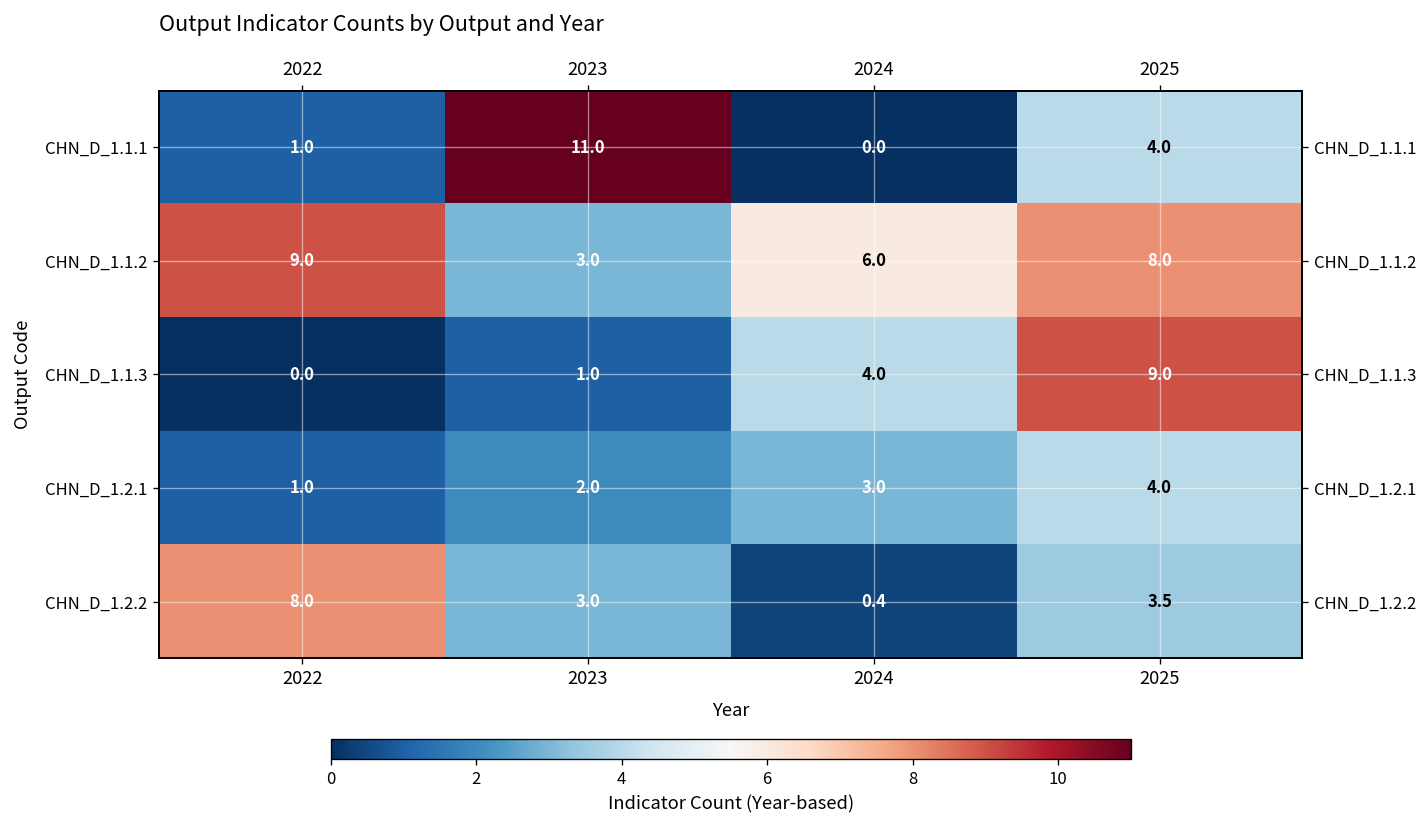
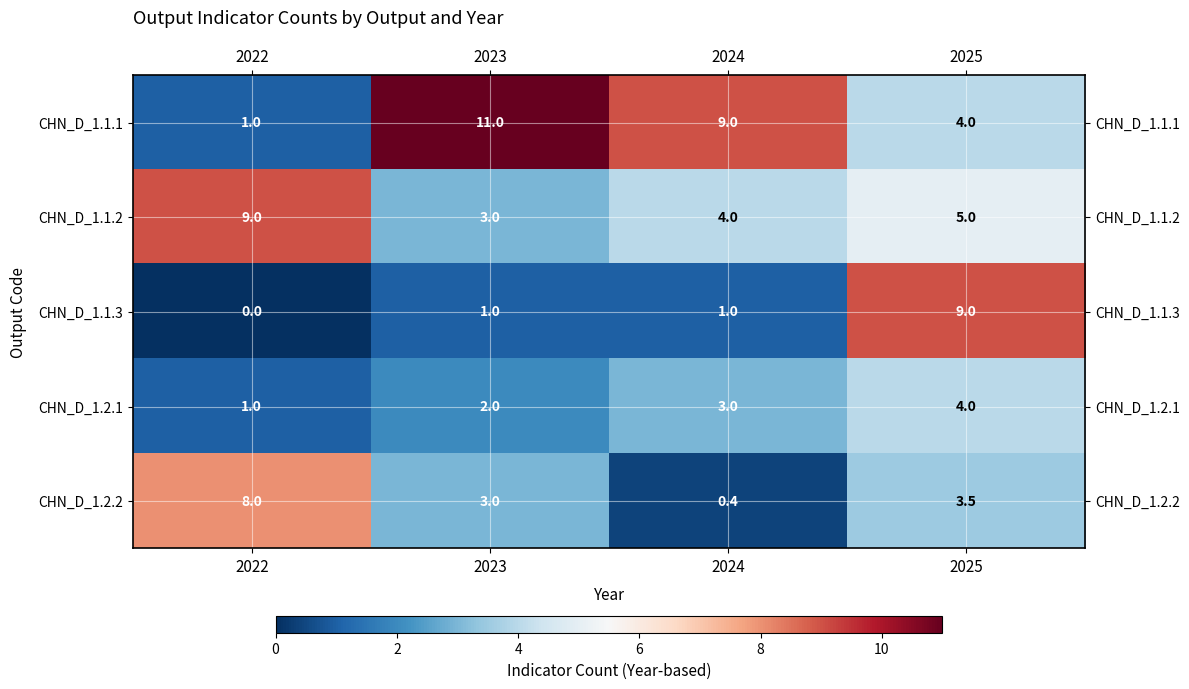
  {
    "CHN_D_1.1.1": {
      "2022": 1.0,
      "2023": 11.0,
-     "2024": 0.0,
+     "2024": 9.0,
      "2025": 4.0
    },
    "CHN_D_1.1.2": {
      "2022": 9.0,
      "2023": 3.0,
-     "2024": 6.0,
-     "2025": 8.0
+     "2024": 4.0,
+     "2025": 5.0
    },
    "CHN_D_1.1.3": {
      "2022": 0.0,
      "2023": 1.0,
-     "2024": 4.0,
+     "2024": 1.0,
      "2025": 9.0
    },
    "CHN_D_1.2.1": {
      "2022": 1.0,
      "2023": 2.0,
      "2024": 3.0,
      "2025": 4.0
    },
    "CHN_D_1.2.2": {
      "2022": 8.0,
      "2023": 3.0,
      "2024": 0.4,
      "2025": 3.5
    }
  }
